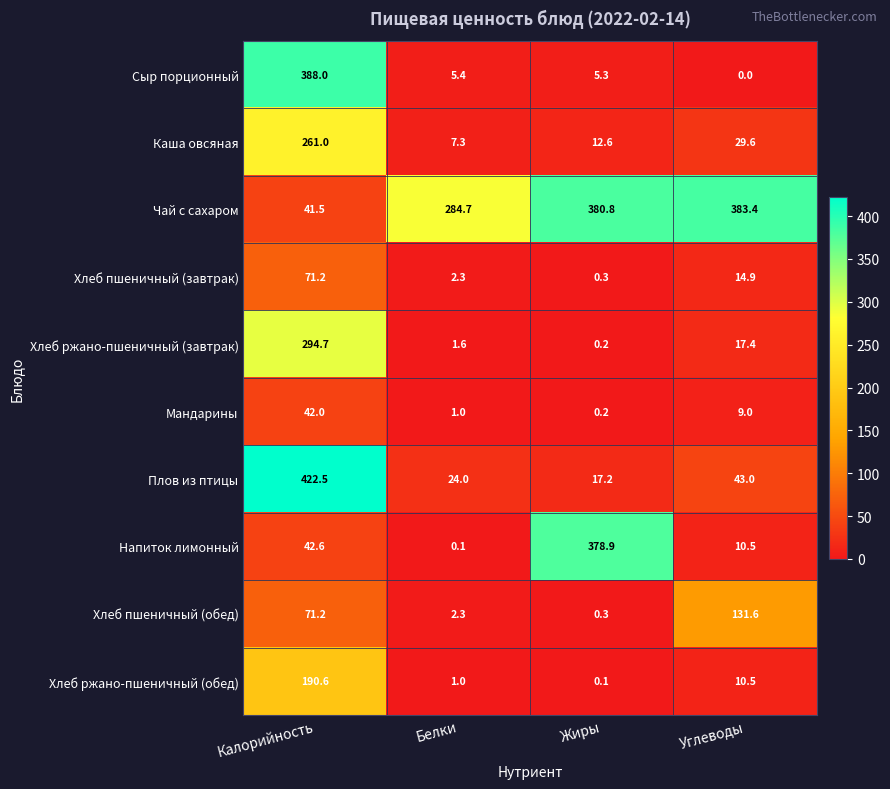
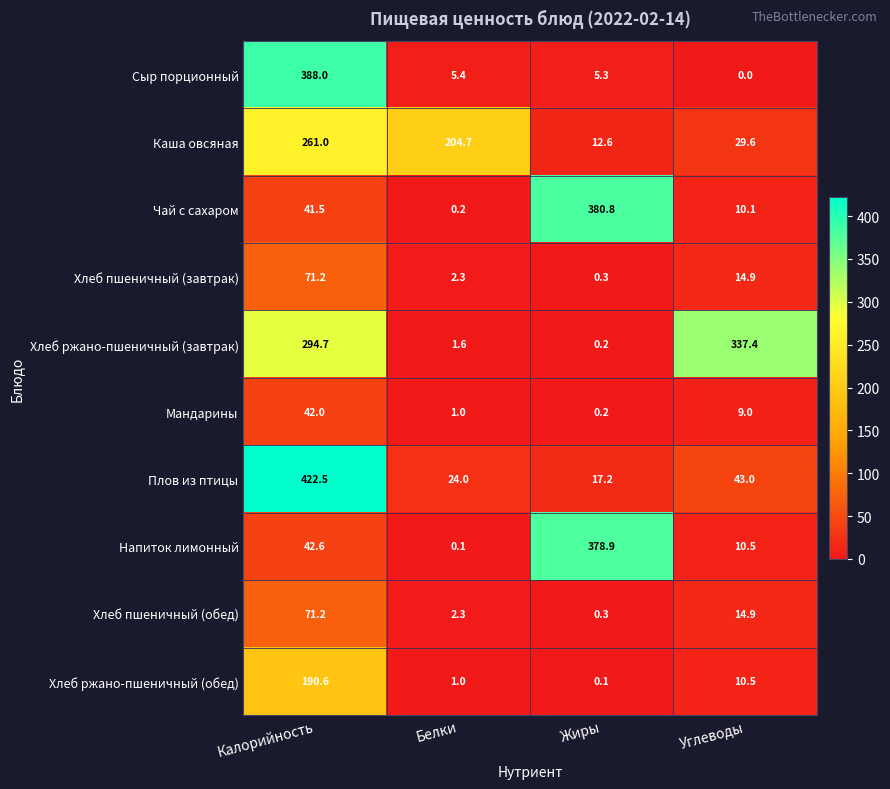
  {
    "Сыр порционный": {
      "Калорийность": 388.0,
      "Белки": 5.4,
      "Жиры": 5.3,
      "Углеводы": 0.0
    },
    "Каша овсяная": {
      "Калорийность": 261.0,
-     "Белки": 7.3,
+     "Белки": 204.7,
      "Жиры": 12.6,
      "Углеводы": 29.6
    },
    "Чай с сахаром": {
      "Калорийность": 41.5,
-     "Белки": 284.7,
+     "Белки": 0.2,
      "Жиры": 380.8,
-     "Углеводы": 383.4
+     "Углеводы": 10.1
    },
    "Хлеб пшеничный (завтрак)": {
      "Калорийность": 71.2,
      "Белки": 2.3,
      "Жиры": 0.3,
      "Углеводы": 14.9
    },
    "Хлеб ржано-пшеничный (завтрак)": {
      "Калорийность": 294.7,
      "Белки": 1.6,
      "Жиры": 0.2,
-     "Углеводы": 17.4
+     "Углеводы": 337.4
    },
    "Мандарины": {
      "Калорийность": 42.0,
      "Белки": 1.0,
      "Жиры": 0.2,
      "Углеводы": 9.0
    },
    "Плов из птицы": {
      "Калорийность": 422.5,
      "Белки": 24.0,
      "Жиры": 17.2,
      "Углеводы": 43.0
    },
    "Напиток лимонный": {
      "Калорийность": 42.6,
      "Белки": 0.1,
      "Жиры": 378.9,
      "Углеводы": 10.5
    },
    "Хлеб пшеничный (обед)": {
      "Калорийность": 71.2,
      "Белки": 2.3,
      "Жиры": 0.3,
-     "Углеводы": 131.6
+     "Углеводы": 14.9
    },
    "Хлеб ржано-пшеничный (обед)": {
      "Калорийность": 190.6,
      "Белки": 1.0,
      "Жиры": 0.1,
      "Углеводы": 10.5
    }
  }
